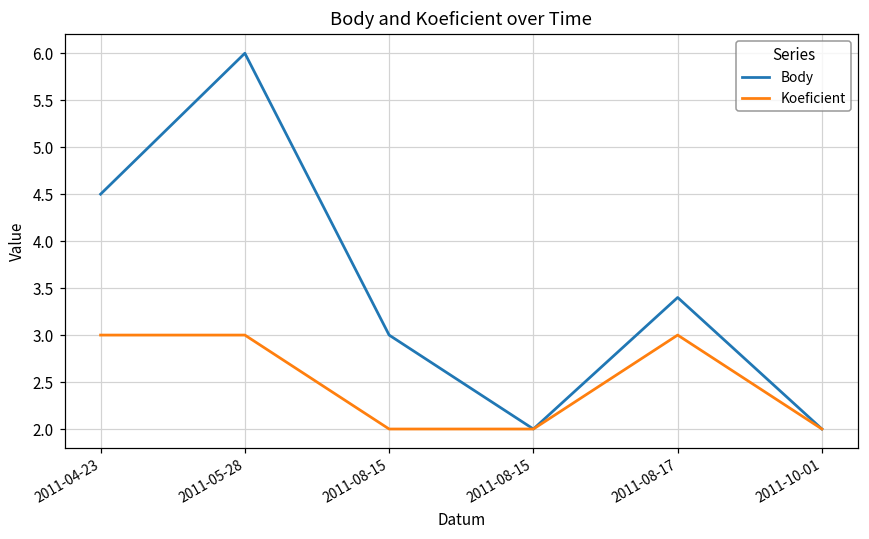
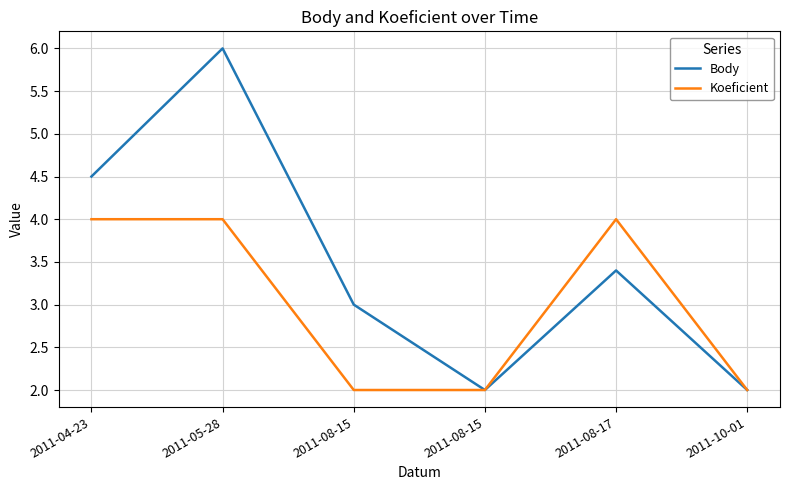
  {
    "Body": {
      "2011-04-23": 4.5,
      "2011-05-28": 6,
      "2011-08-17": 3.4
    },
    "Koeficient": {
-     "2011-04-23": 3,
-     "2011-05-28": 3,
-     "2011-08-17": 3
+     "2011-04-23": 4,
+     "2011-05-28": 4,
+     "2011-08-17": 4
    }
  }
